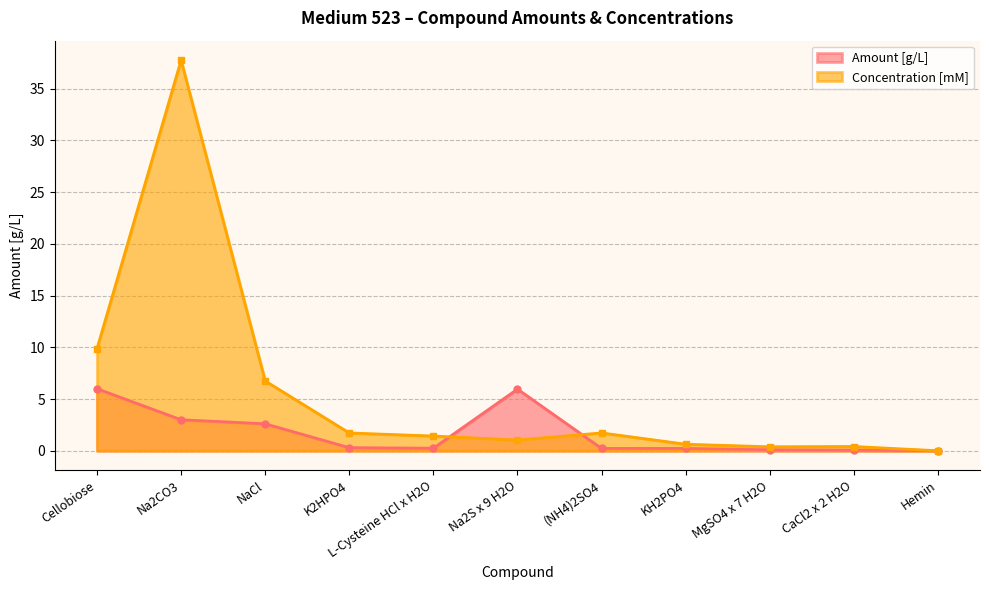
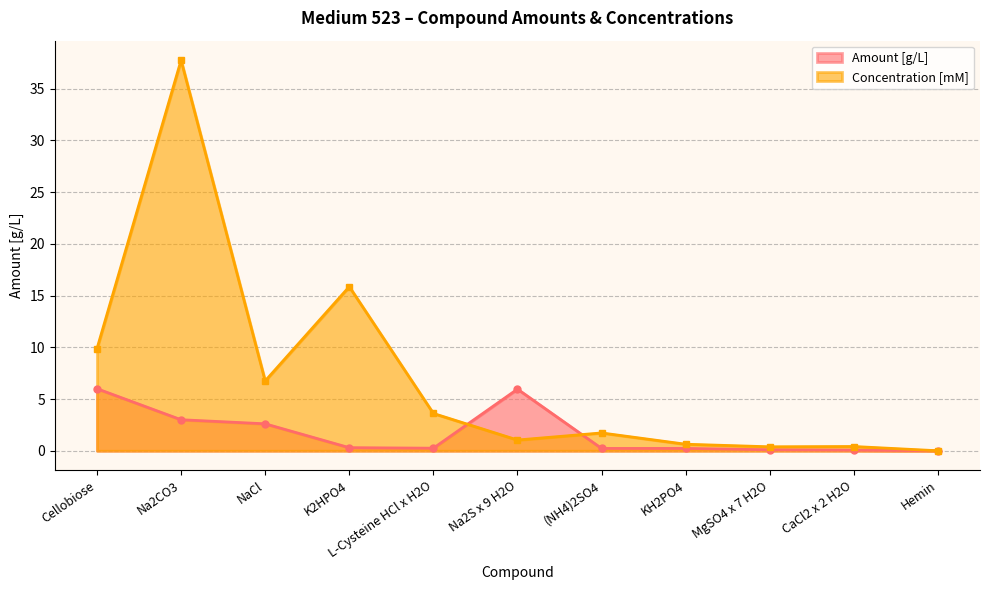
  {
    "Amount [g/L]": {
      "Cellobiose": 6.0,
      "Na2CO3": 3.0,
      "NaCl": 2.6,
      "K2HPO4": 0.3,
      "L-Cysteine HCl x H2O": 0.3,
      "Na2S x 9 H2O": 6.0,
      "(NH4)2SO4": 0.2,
      "KH2PO4": 0.2,
      "MgSO4 x 7 H2O": 0.1,
      "CaCl2 x 2 H2O": 0.1
    },
    "Concentration [mM]": {
      "Cellobiose": 9.9,
      "Na2CO3": 37.7,
      "NaCl": 6.7,
-     "K2HPO4": 1.7,
-     "L-Cysteine HCl x H2O": 1.4,
+     "K2HPO4": 15.9,
+     "L-Cysteine HCl x H2O": 3.6,
      "Na2S x 9 H2O": 1.0,
      "(NH4)2SO4": 1.7,
      "KH2PO4": 0.6,
      "MgSO4 x 7 H2O": 0.4,
      "CaCl2 x 2 H2O": 0.4
    }
  }
